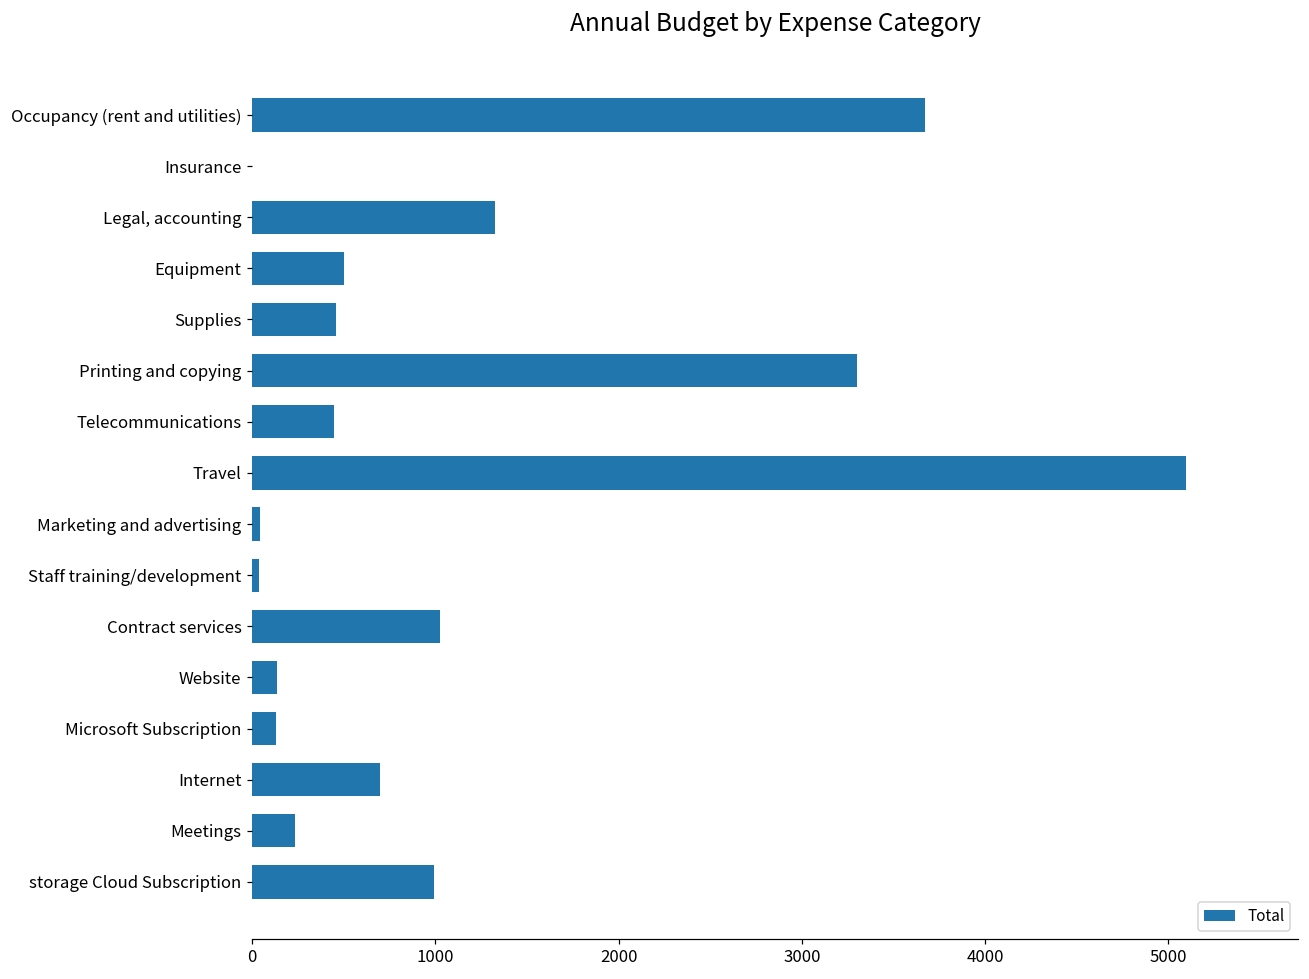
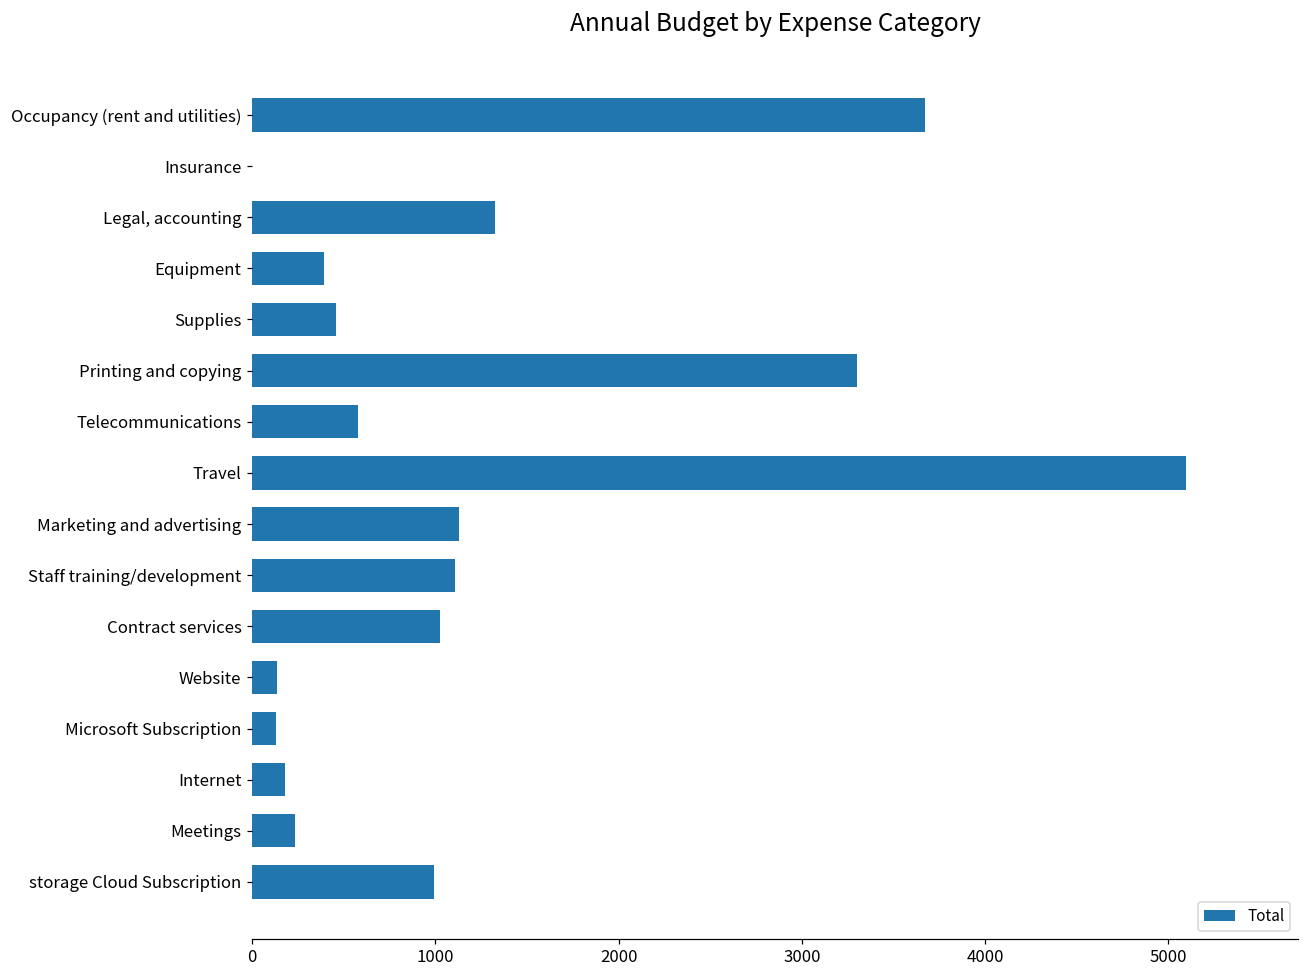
  {
    "Occupancy (rent and utilities)": 3670,
    "Insurance": 0,
    "Legal, accounting": 1330,
-   "Equipment": 500,
+   "Equipment": 390,
    "Supplies": 460,
    "Printing and copying": 3300,
-   "Telecommunications": 450,
+   "Telecommunications": 580,
    "Travel": 5100,
-   "Marketing and advertising": 40,
-   "Staff training/development": 40,
+   "Marketing and advertising": 1130,
+   "Staff training/development": 1110,
    "Contract services": 1030,
    "Website": 130,
    "Microsoft Subscription": 130,
-   "Internet": 700,
+   "Internet": 180,
    "Meetings": 240,
    "storage Cloud Subscription": 990
  }
